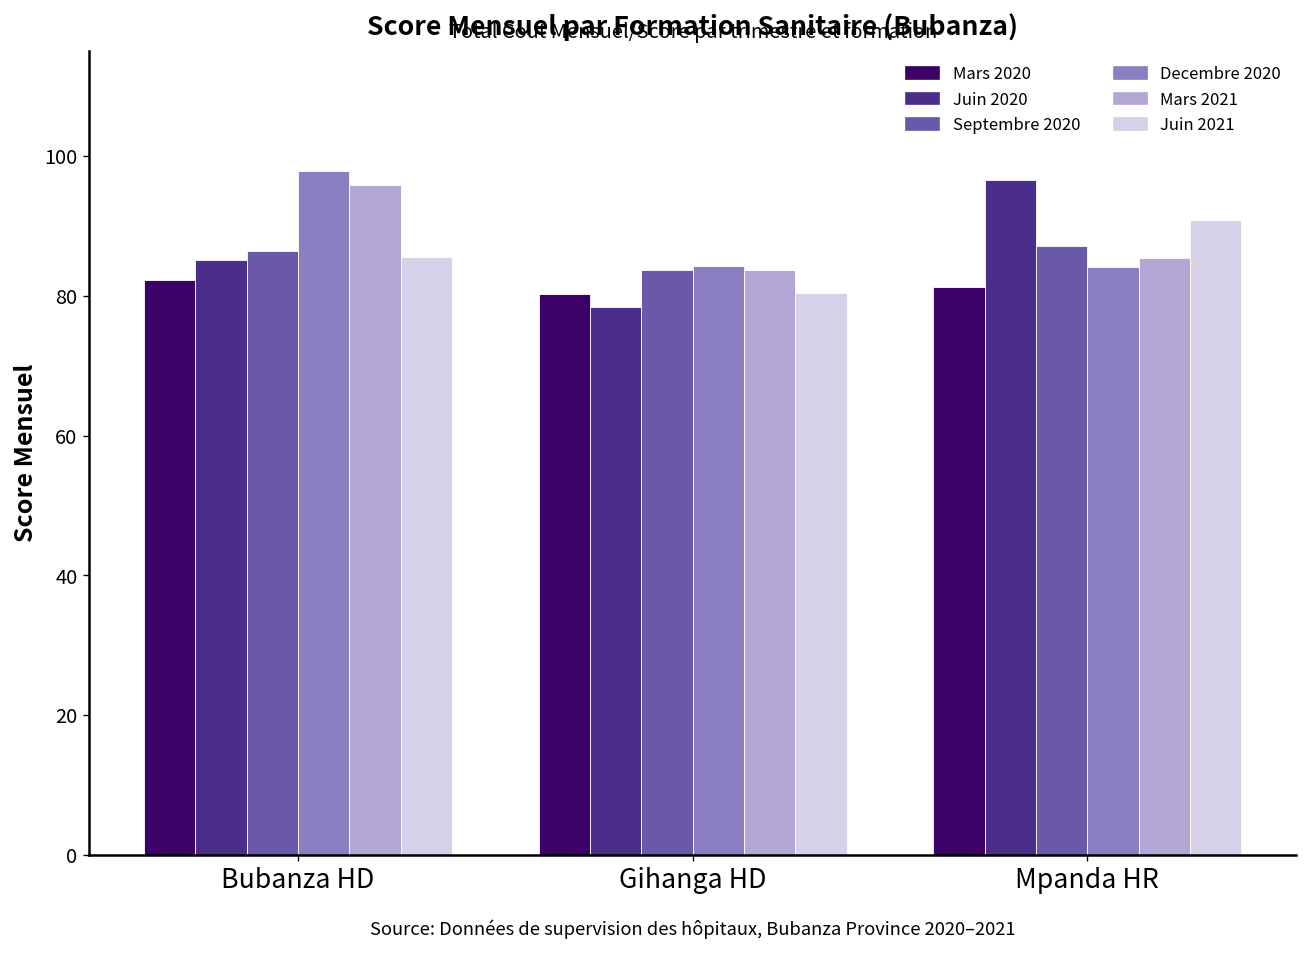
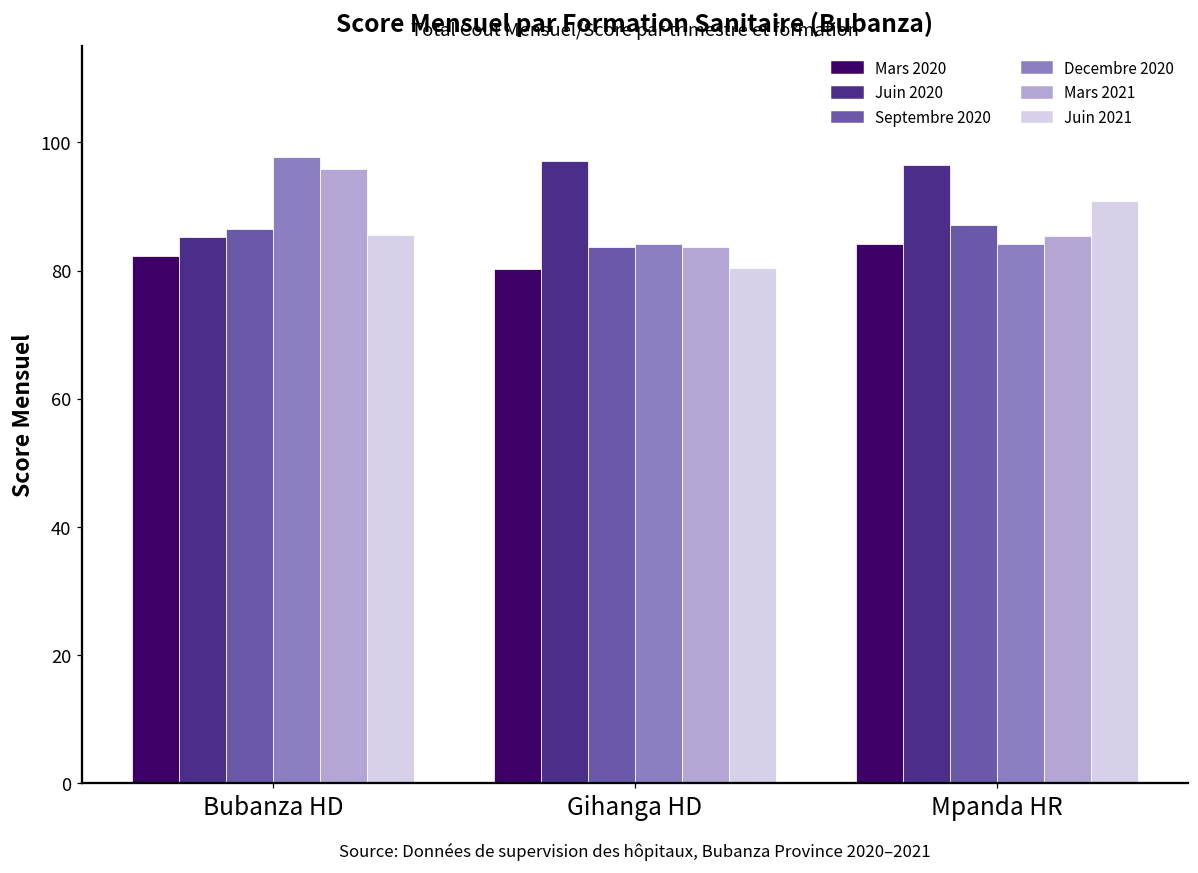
  {
    "Mars 2020": {
      "Bubanza HD": 82,
      "Gihanga HD": 80,
-     "Mpanda HR": 81
+     "Mpanda HR": 84
    },
    "Juin 2020": {
      "Bubanza HD": 85,
-     "Gihanga HD": 78,
+     "Gihanga HD": 97,
      "Mpanda HR": 97
    }
  }
